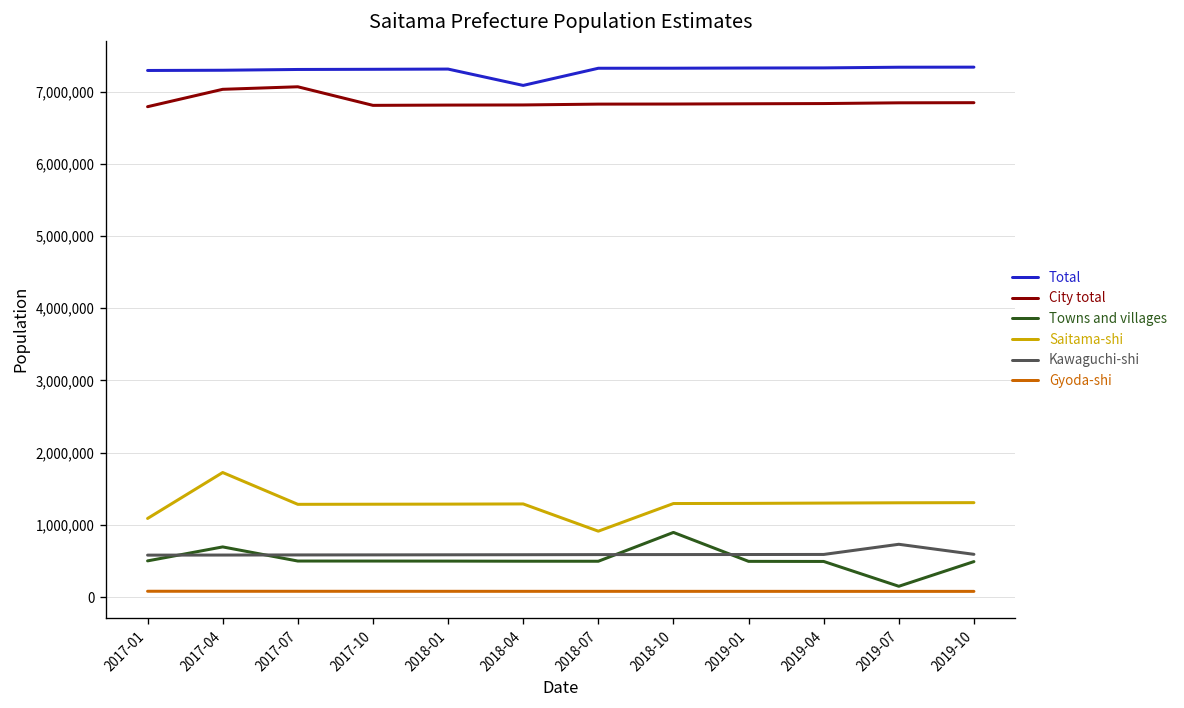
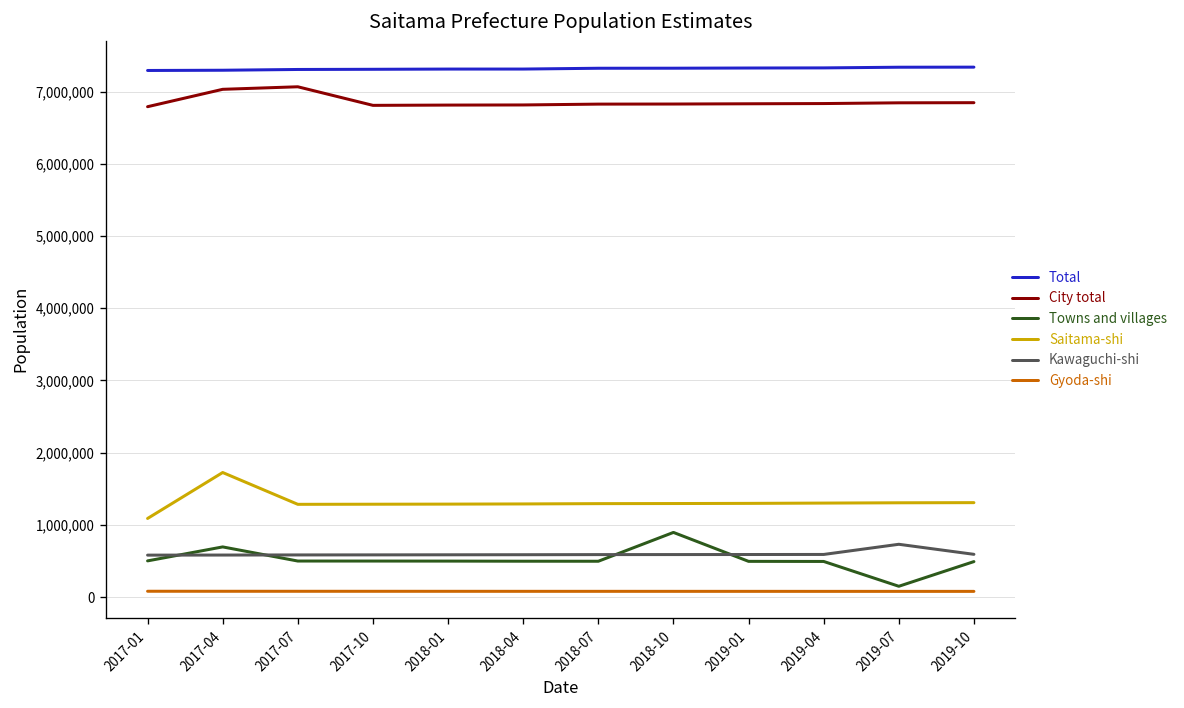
  {
    "Total": {
      "2017-01": "7,300,000",
      "2017-04": "7,300,000",
      "2017-07": "7,300,000",
      "2017-10": "7,300,000",
      "2018-01": "7,300,000",
-     "2018-04": "7,100,000",
+     "2018-04": "7,300,000",
      "2018-07": "7,300,000",
      "2018-10": "7,300,000",
      "2019-01": "7,300,000",
      "2019-04": "7,300,000",
      "2019-07": "7,300,000",
      "2019-10": "7,300,000"
    },
    "City total": {
      "2017-01": "6,800,000",
      "2017-04": "7,000,000",
      "2017-07": "7,100,000",
      "2017-10": "6,800,000",
      "2018-01": "6,800,000",
      "2018-04": "6,800,000",
      "2018-07": "6,800,000",
      "2018-10": "6,800,000",
      "2019-01": "6,800,000",
      "2019-04": "6,800,000",
      "2019-07": "6,800,000",
      "2019-10": "6,800,000"
    },
    "Towns and villages": {
      "2017-01": "500,000",
      "2017-04": "700,000",
      "2017-07": "500,000",
      "2017-10": "500,000",
      "2018-01": "500,000",
      "2018-04": "500,000",
      "2018-07": "500,000",
      "2018-10": "900,000",
      "2019-01": "500,000",
      "2019-04": "500,000",
      "2019-07": "200,000",
      "2019-10": "500,000"
    },
    "Saitama-shi": {
      "2017-01": "1,100,000",
      "2017-04": "1,700,000",
      "2017-07": "1,300,000",
      "2017-10": "1,300,000",
      "2018-01": "1,300,000",
      "2018-04": "1,300,000",
-     "2018-07": "900,000",
+     "2018-07": "1,300,000",
      "2018-10": "1,300,000",
      "2019-01": "1,300,000",
      "2019-04": "1,300,000",
      "2019-07": "1,300,000",
      "2019-10": "1,300,000"
    },
    "Kawaguchi-shi": {
      "2017-01": "600,000",
      "2017-04": "600,000",
      "2017-07": "600,000",
      "2017-10": "600,000",
      "2018-01": "600,000",
      "2018-04": "600,000",
      "2018-07": "600,000",
      "2018-10": "600,000",
      "2019-01": "600,000",
      "2019-04": "600,000",
      "2019-07": "700,000",
      "2019-10": "600,000"
    },
    "Gyoda-shi": {
      "2017-01": "100,000",
      "2017-04": "100,000",
      "2017-07": "100,000",
      "2017-10": "100,000",
      "2018-01": "100,000",
      "2018-04": "100,000",
      "2018-07": "100,000",
      "2018-10": "100,000",
      "2019-01": "100,000",
      "2019-04": "100,000",
      "2019-07": "100,000",
      "2019-10": "100,000"
    }
  }
